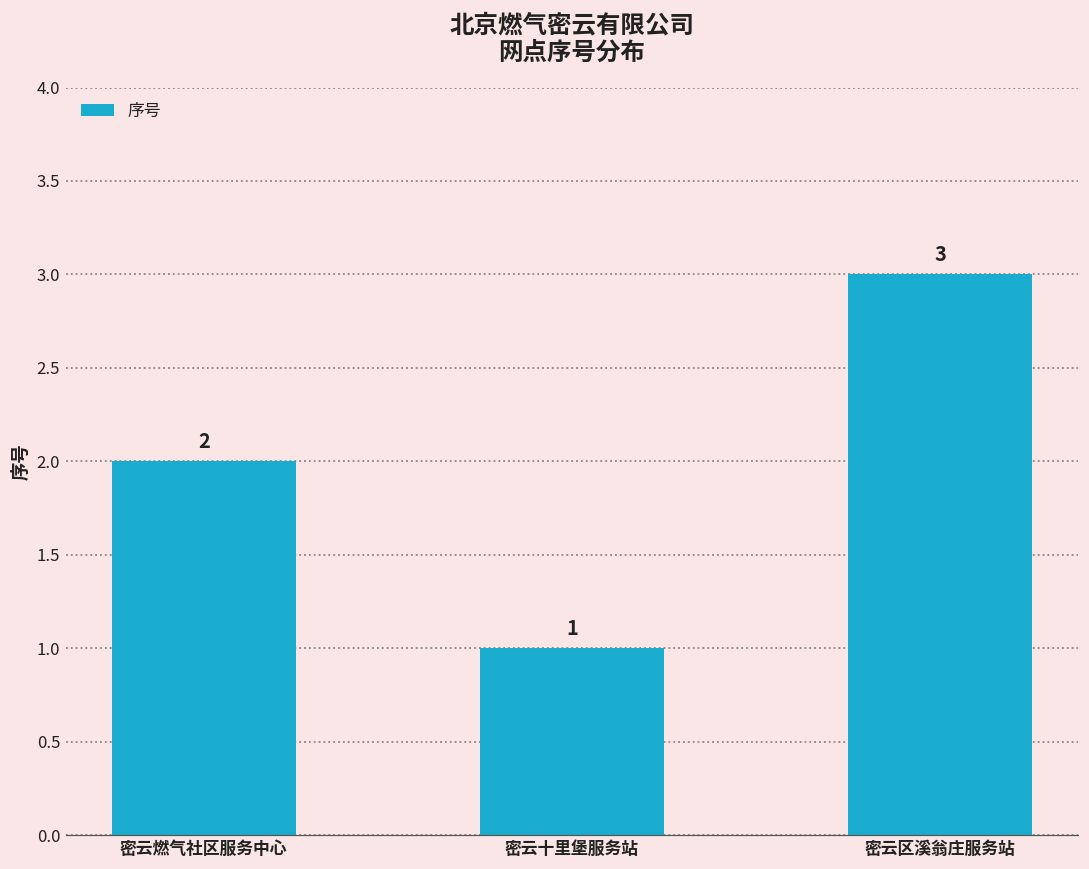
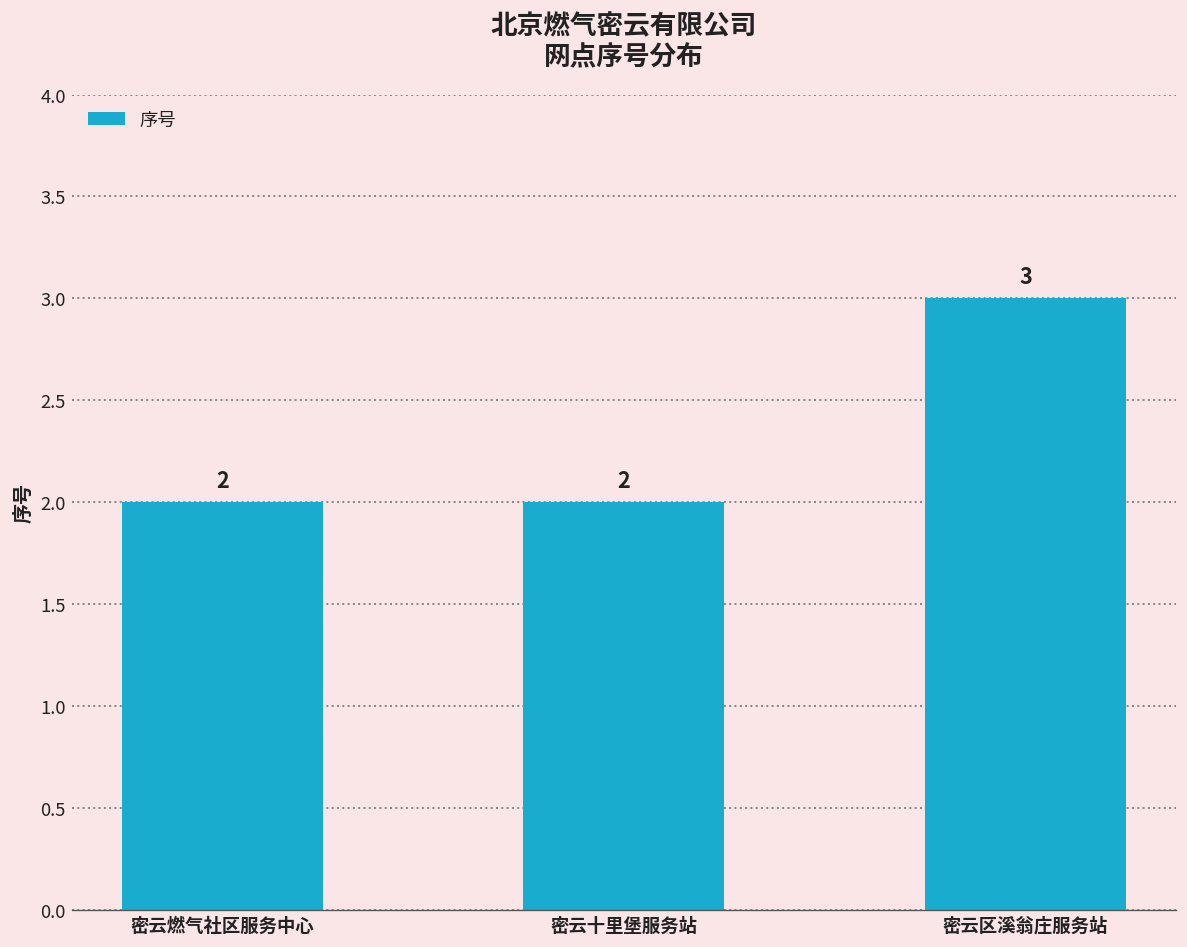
  {
    "密云燃气社区服务中心": 2,
-   "密云十里堡服务站": 1,
+   "密云十里堡服务站": 2,
    "密云区溪翁庄服务站": 3
  }
